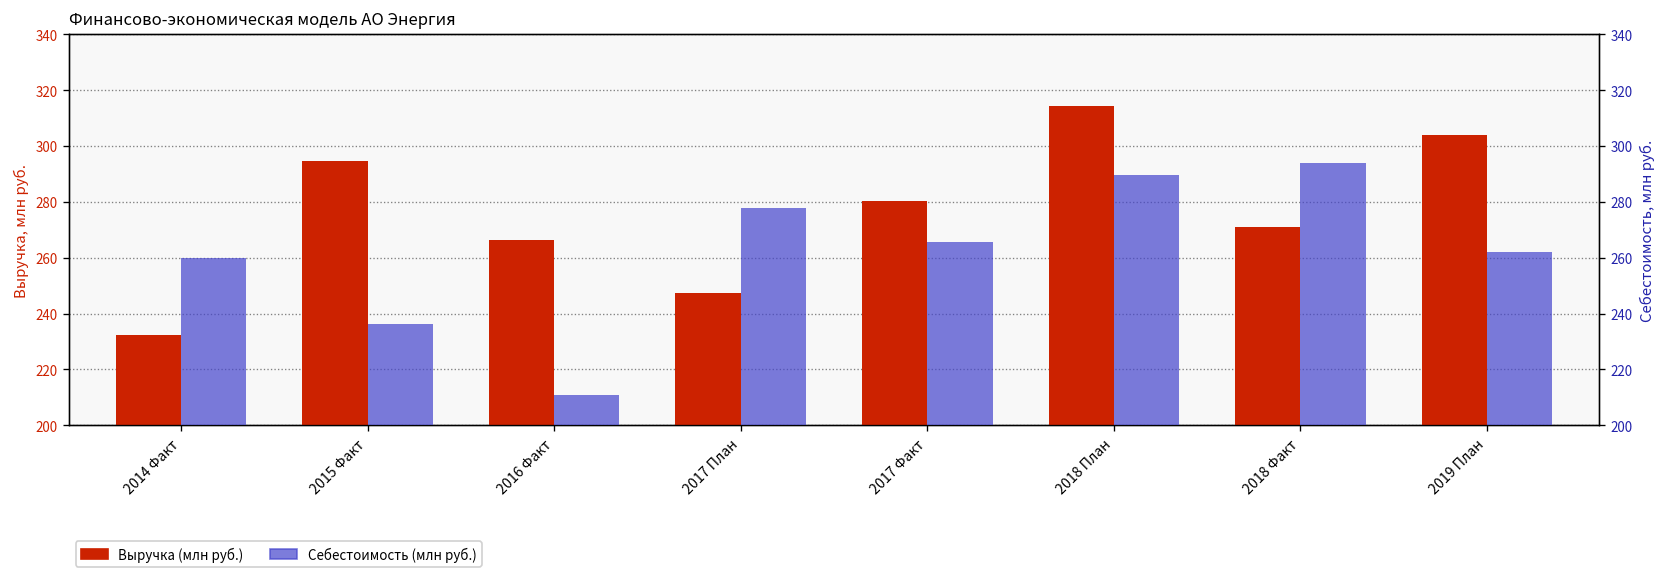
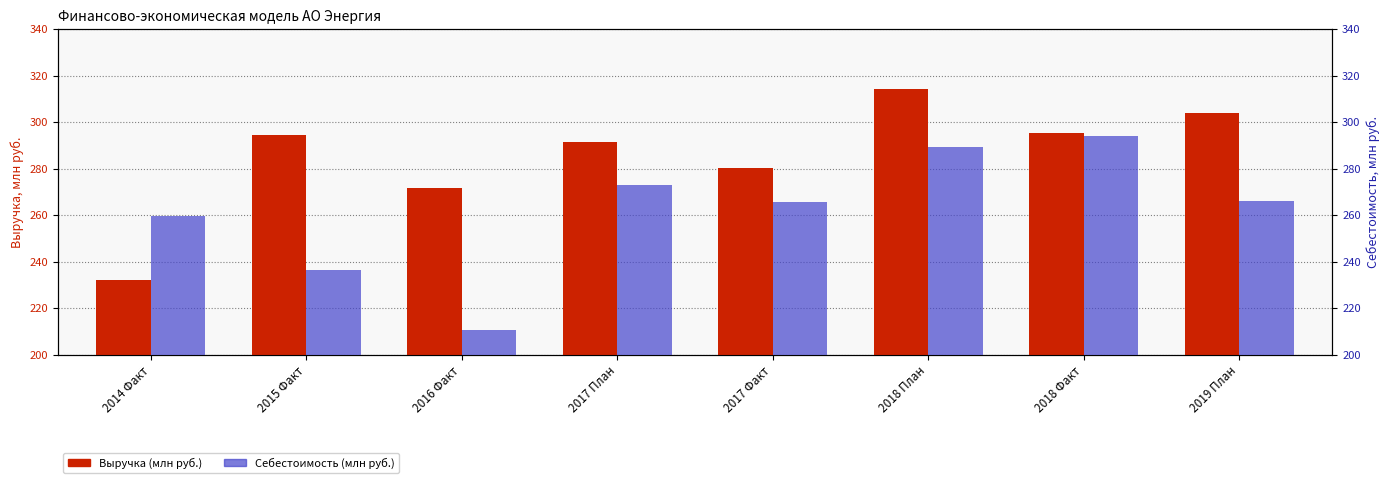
  {
    "Выручка (млн руб.)": {
      "2014 Факт": 232,
      "2015 Факт": 295,
-     "2016 Факт": 266,
-     "2017 План": 247,
+     "2016 Факт": 272,
+     "2017 План": 292,
      "2017 Факт": 280,
      "2018 План": 314,
-     "2018 Факт": 271,
+     "2018 Факт": 295,
      "2019 План": 304
    },
    "Себестоимость (млн руб.)": {
      "2014 Факт": 260,
      "2015 Факт": 236,
      "2016 Факт": 211,
-     "2017 План": 278,
+     "2017 План": 273,
      "2017 Факт": 266,
      "2018 План": 289,
      "2018 Факт": 294,
-     "2019 План": 262
+     "2019 План": 266
    }
  }
